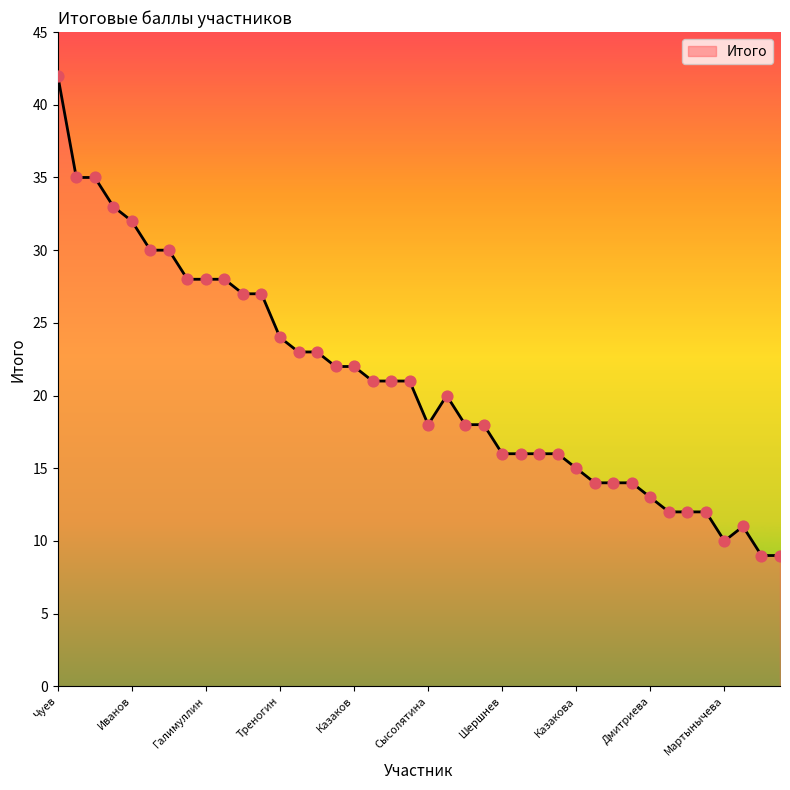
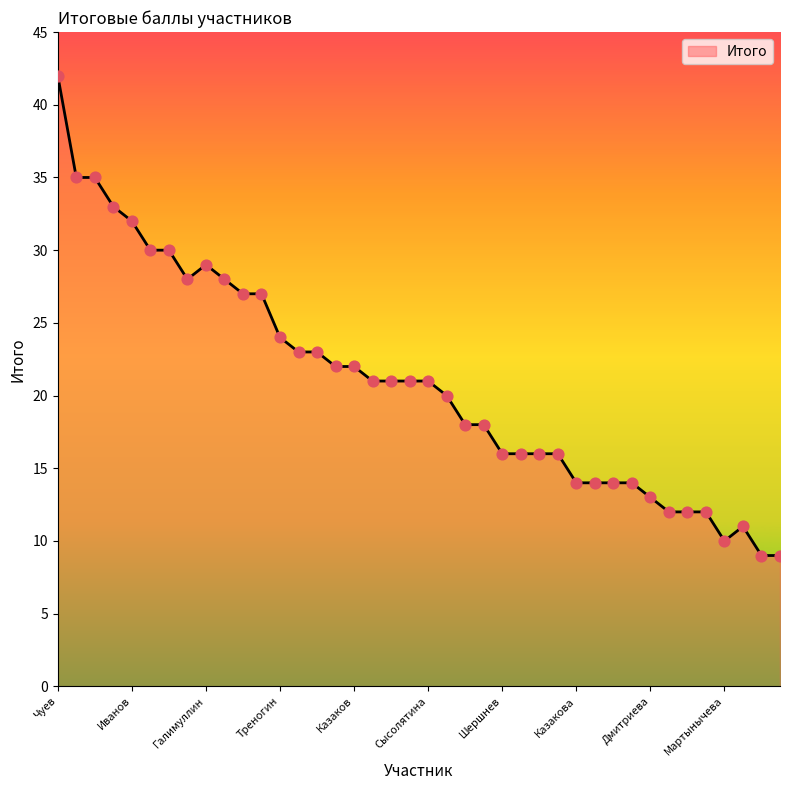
  {
    "Чуев": 42,
    "Иванов": 32,
-   "Галимуллин": 28,
+   "Галимуллин": 29,
    "Треногин": 24,
    "Казаков": 22,
-   "Сысолятина": 18,
+   "Сысолятина": 21,
    "Шершнев": 16,
-   "Казакова": 15,
+   "Казакова": 14,
    "Дмитриева": 13,
    "Мартынычева": 10
  }
